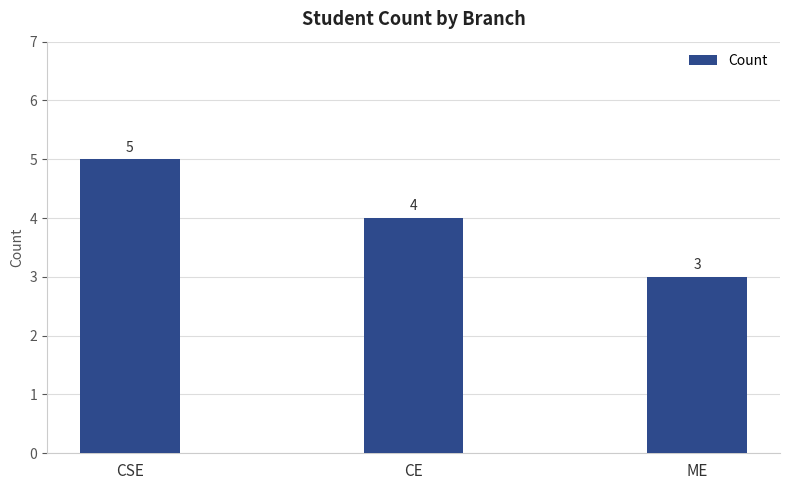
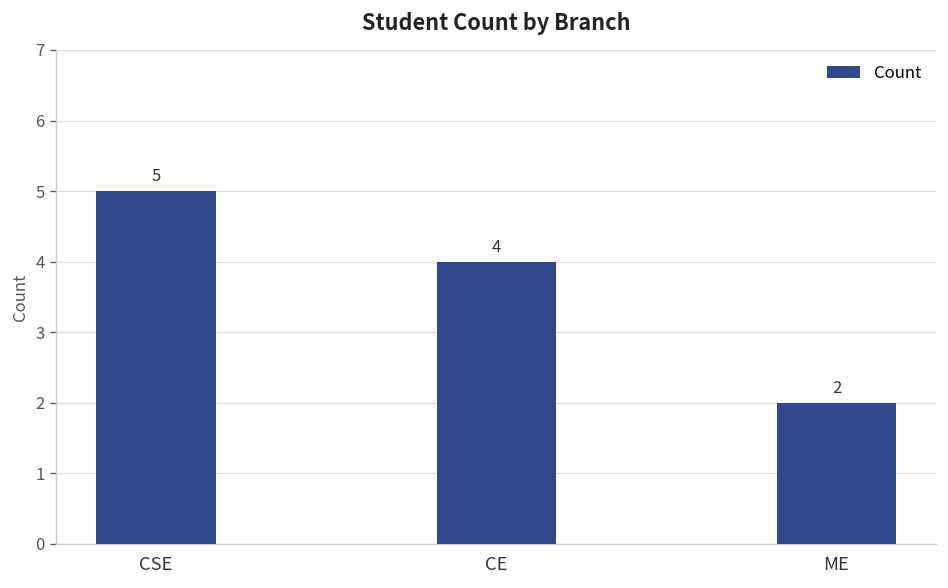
  {
    "CSE": 5,
    "CE": 4,
-   "ME": 3
+   "ME": 2
  }
